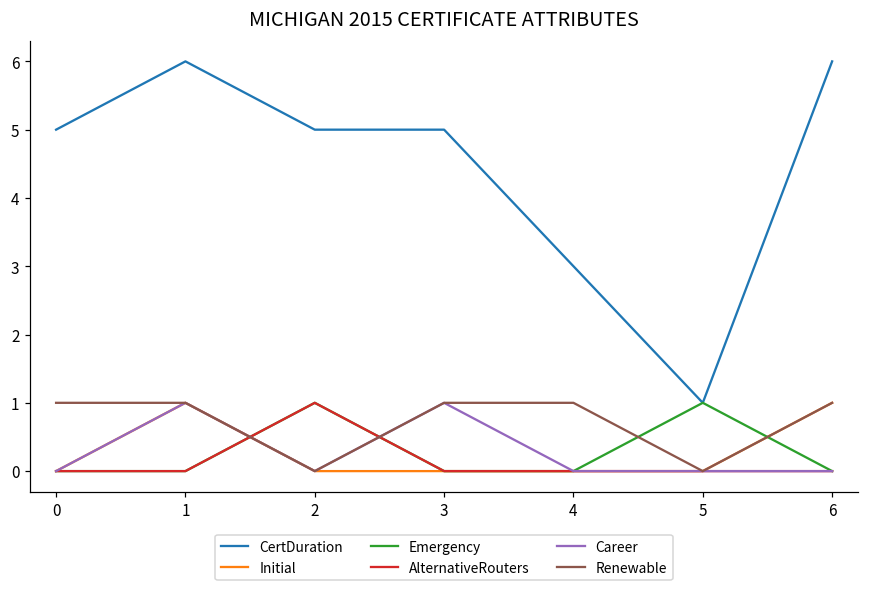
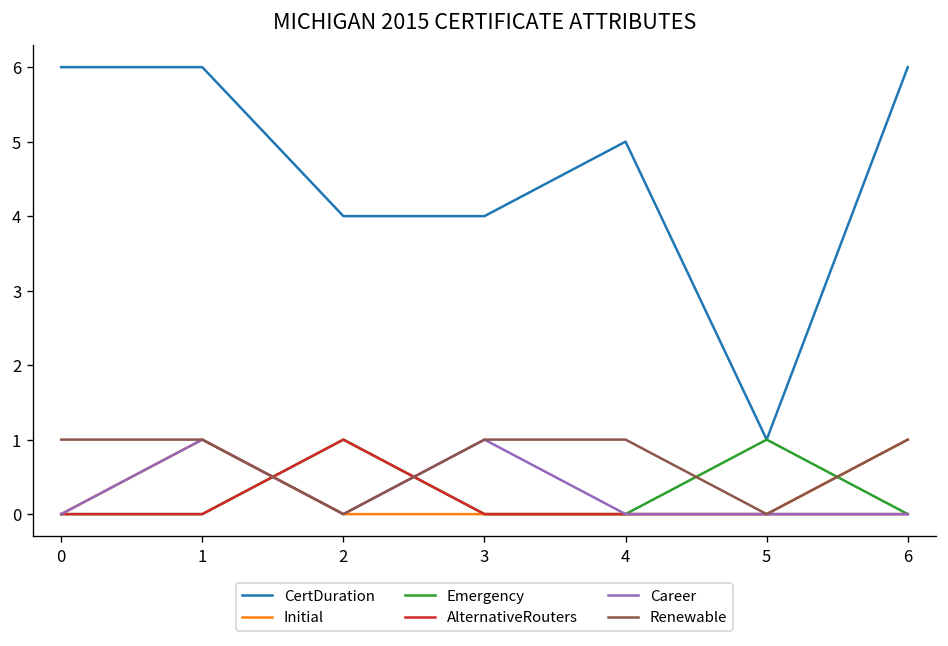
  {
    "CertDuration": {
-     "0": 5,
+     "0": 6,
      "1": 6,
-     "2": 5,
-     "3": 5,
-     "4": 3,
+     "2": 4,
+     "3": 4,
+     "4": 5,
      "6": 6
    },
    "Renewable": {
      "0": 1,
      "4": 1
    }
  }
